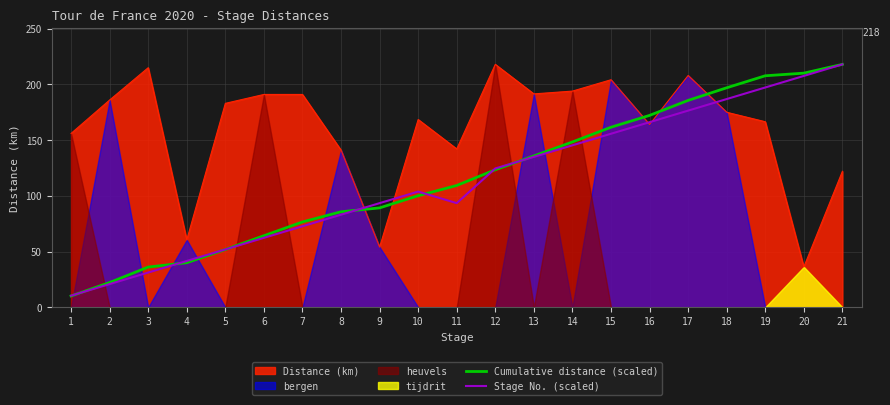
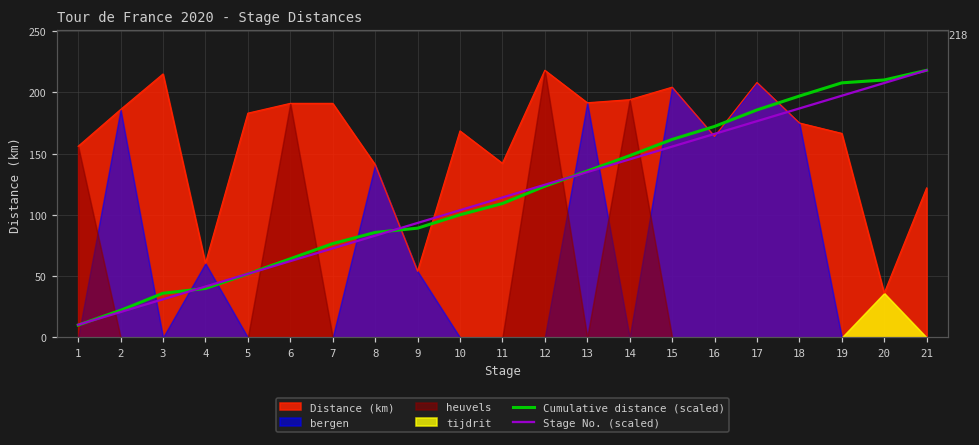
  {
    "Distance (km)": {
      "3": 215,
      "5": 183,
      "7": 191,
      "10": 169,
      "11": 142,
      "19": 167,
      "21": 122
    },
    "Cumulative distance (scaled)": {
      "3": 36,
      "7": 77,
      "8": 86,
      "9": 89,
      "10": 100,
      "11": 109,
      "14": 148,
      "15": 162,
      "16": 172,
      "17": 186,
      "18": 197,
      "19": 208,
      "20": 210
    },
    "Stage No. (scaled)": {
      "3": 31,
      "7": 73,
      "8": 83,
      "9": 93,
      "10": 104,
-     "11": 93,
+     "11": 114,
      "14": 145,
      "15": 156,
      "17": 176,
      "18": 187,
      "19": 197,
      "20": 208
    }
  }
